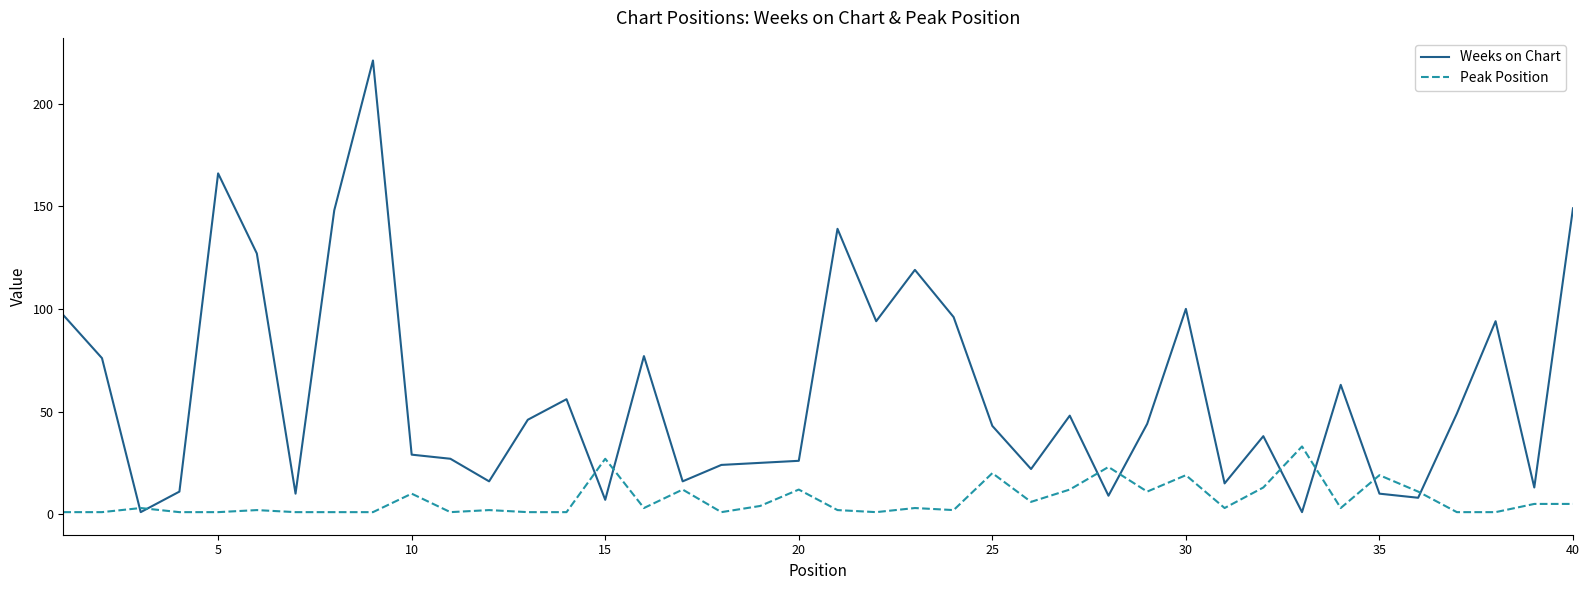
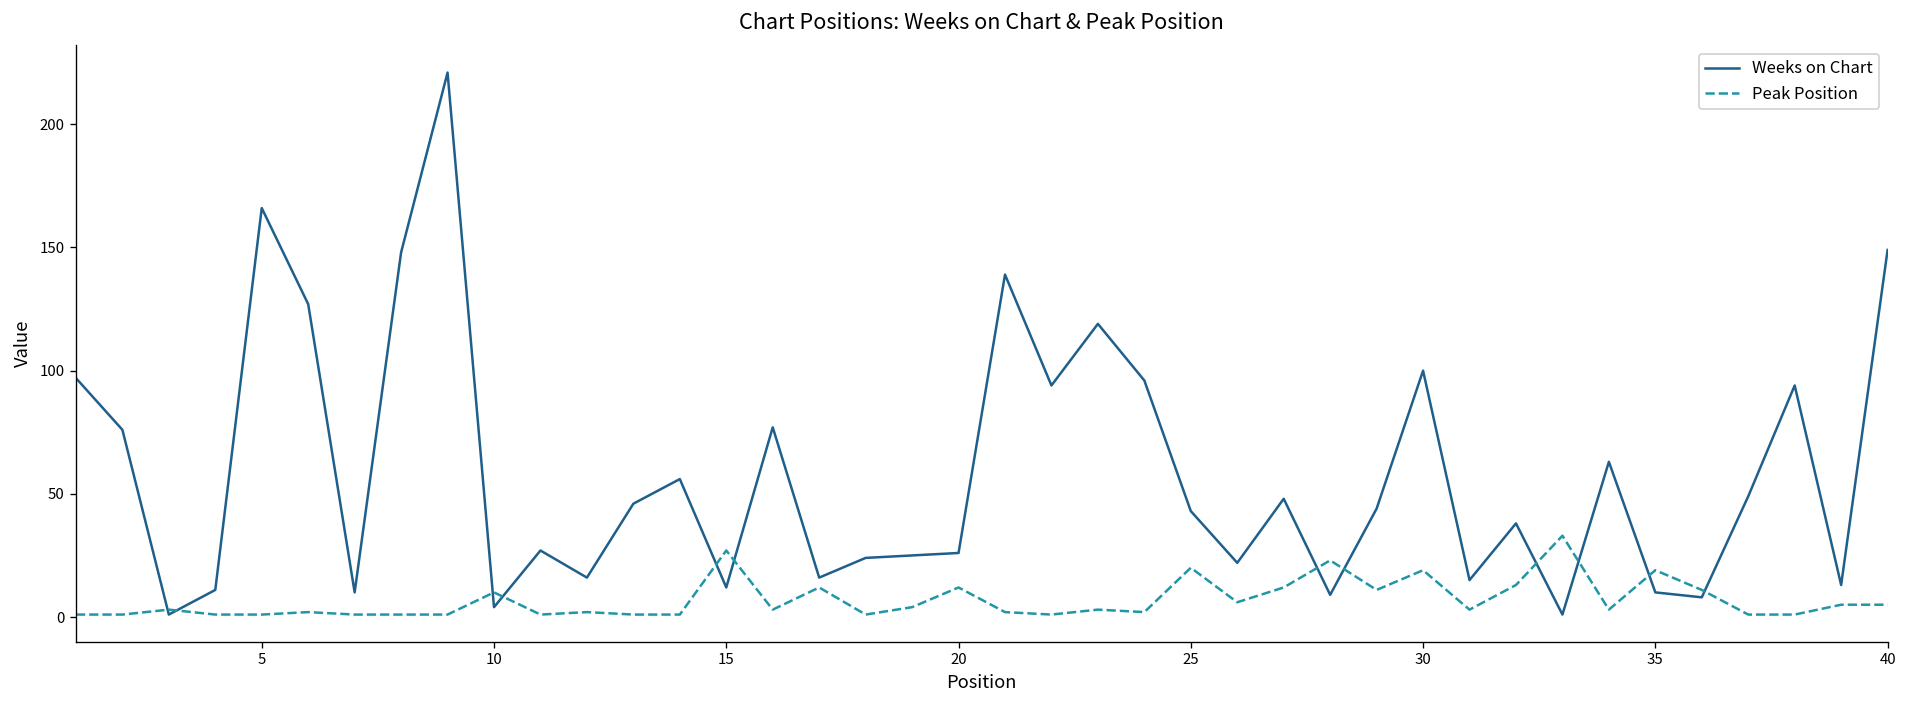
  {
    "Weeks on Chart": {
      "5": 166,
-     "10": 29,
-     "15": 7,
+     "10": 4,
+     "15": 12,
      "20": 26,
      "25": 43,
      "30": 100,
      "35": 10,
      "40": 149
    },
    "Peak Position": {
      "5": 1,
      "10": 10,
      "15": 27,
      "20": 12,
      "25": 20,
      "30": 19,
      "35": 19,
      "40": 5
    }
  }
